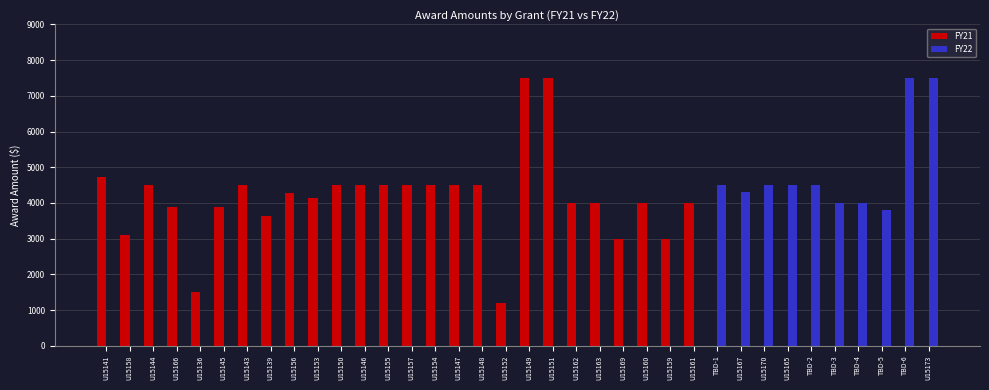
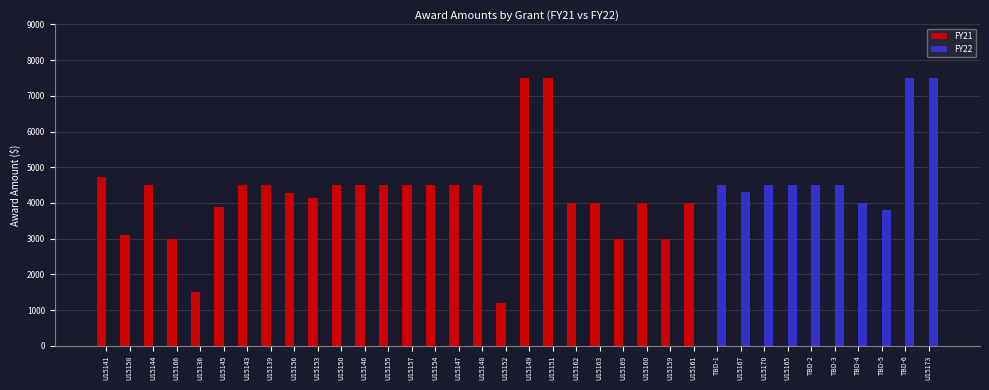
  {
    "FY21": {
      "U15141": 4700,
      "U15158": 3100,
      "U15144": 4500,
-     "U15166": 3900,
+     "U15166": 3000,
      "U15136": 1500,
      "U15145": 3900,
      "U15143": 4500,
-     "U15139": 3600,
+     "U15139": 4500,
      "U15156": 4300,
      "U15153": 4100,
      "U15150": 4500,
      "U15146": 4500,
      "U15155": 4500,
      "U15157": 4500,
      "U15154": 4500,
      "U15147": 4500,
      "U15148": 4500,
      "U15152": 1200,
      "U15149": 7500,
      "U15151": 7500,
      "U15162": 4000,
      "U15163": 4000,
      "U15169": 3000,
      "U15160": 4000,
      "U15159": 3000,
      "U15161": 4000,
      "TBD-1": 0,
      "U15167": 0,
      "U15170": 0,
      "U15165": 0,
      "TBD-2": 0,
      "TBD-3": 0,
      "TBD-4": 0,
      "TBD-5": 0,
      "TBD-6": 0,
      "U15173": 0
    },
    "FY22": {
      "U15141": 0,
      "U15158": 0,
      "U15144": 0,
      "U15166": 0,
      "U15136": 0,
      "U15145": 0,
      "U15143": 0,
      "U15139": 0,
      "U15156": 0,
      "U15153": 0,
      "U15150": 0,
      "U15146": 0,
      "U15155": 0,
      "U15157": 0,
      "U15154": 0,
      "U15147": 0,
      "U15148": 0,
      "U15152": 0,
      "U15149": 0,
      "U15151": 0,
      "U15162": 0,
      "U15163": 0,
      "U15169": 0,
      "U15160": 0,
      "U15159": 0,
      "U15161": 0,
      "TBD-1": 4500,
      "U15167": 4300,
      "U15170": 4500,
      "U15165": 4500,
      "TBD-2": 4500,
-     "TBD-3": 4000,
+     "TBD-3": 4500,
      "TBD-4": 4000,
      "TBD-5": 3800,
      "TBD-6": 7500,
      "U15173": 7500
    }
  }
